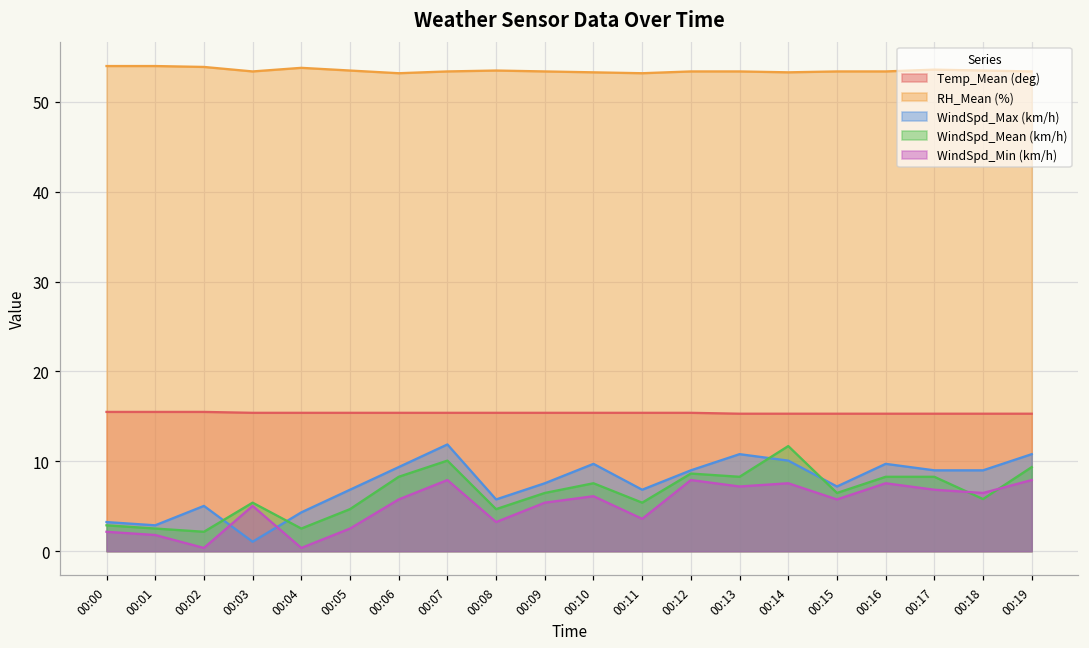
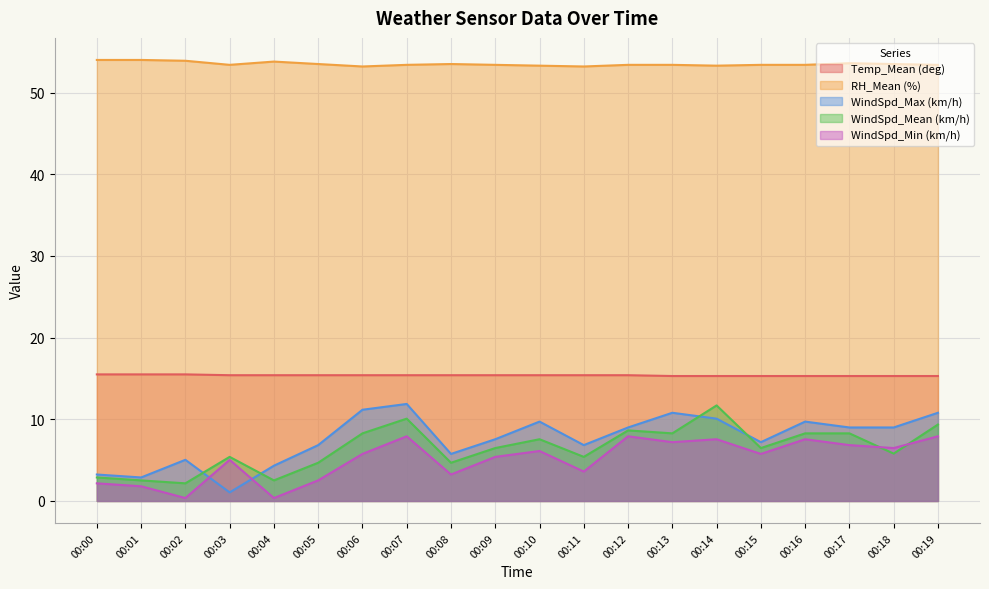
  {
    "WindSpd_Max (km/h)": {
      "00:00": 3,
      "00:01": 3,
      "00:02": 5,
      "00:03": 1,
      "00:04": 4,
      "00:05": 7,
-     "00:06": 9,
+     "00:06": 11,
      "00:07": 12,
      "00:08": 6,
      "00:09": 8,
      "00:10": 10,
      "00:11": 7,
      "00:12": 9,
      "00:13": 11,
      "00:14": 10,
      "00:15": 7,
      "00:16": 10,
      "00:17": 9,
      "00:18": 9,
      "00:19": 11
    },
    "WindSpd_Mean (km/h)": {
      "00:00": 3,
      "00:01": 3,
      "00:02": 2,
      "00:03": 5,
      "00:04": 3,
      "00:05": 5,
      "00:06": 8,
      "00:07": 10,
      "00:08": 5,
      "00:09": 6,
      "00:10": 8,
      "00:11": 5,
      "00:12": 9,
      "00:13": 8,
      "00:14": 12,
      "00:15": 6,
      "00:16": 8,
      "00:17": 8,
      "00:18": 6,
      "00:19": 9
    },
    "WindSpd_Min (km/h)": {
      "00:00": 2,
      "00:01": 2,
      "00:02": 0,
      "00:03": 5,
      "00:04": 0,
      "00:05": 3,
      "00:06": 6,
      "00:07": 8,
      "00:08": 3,
      "00:09": 5,
      "00:10": 6,
      "00:11": 4,
      "00:12": 8,
      "00:13": 7,
      "00:14": 8,
      "00:15": 6,
      "00:16": 8,
      "00:17": 7,
      "00:18": 6,
      "00:19": 8
    }
  }
